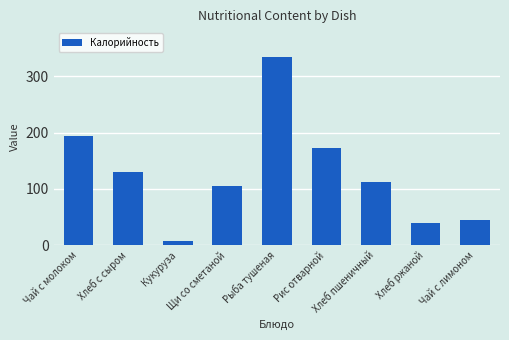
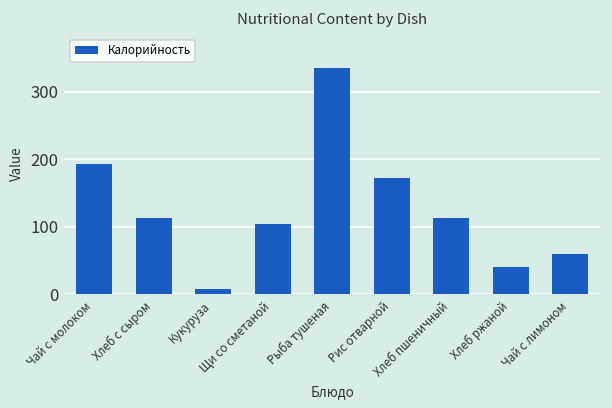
  {
    "Чай с молоком": 190,
-   "Хлеб с сыром": 130,
+   "Хлеб с сыром": 110,
    "Кукуруза": 10,
    "Щи со сметаной": 100,
    "Рыба тушеная": 340,
    "Рис отварной": 170,
    "Хлеб пшеничный": 110,
    "Хлеб ржаной": 40,
-   "Чай с лимоном": 50
+   "Чай с лимоном": 60
  }
